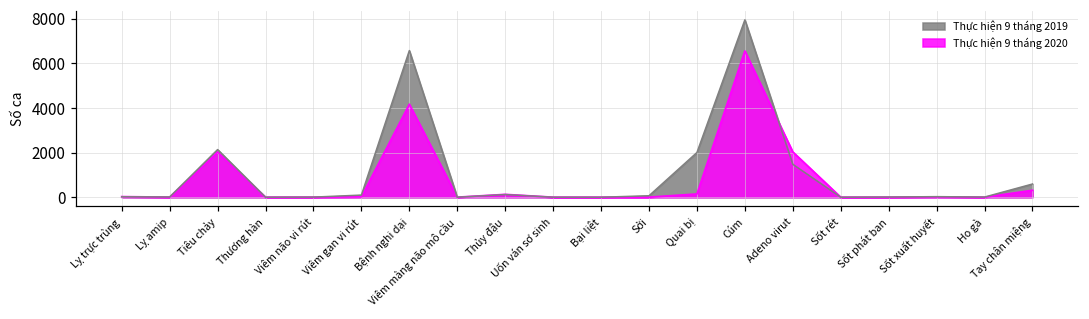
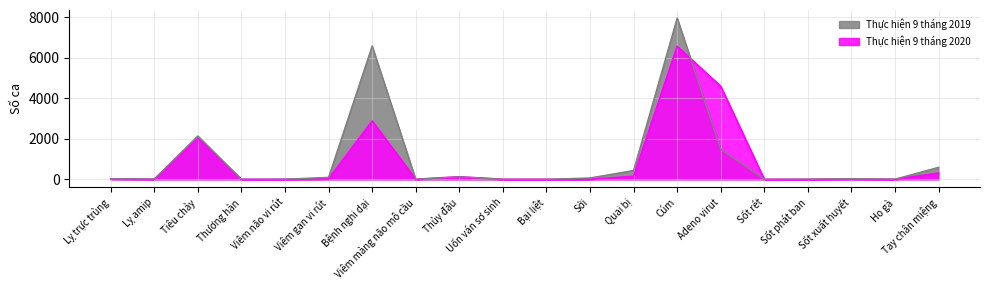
  {
    "Thực hiện 9 tháng 2019": {
      "Bệnh nghi dại": 6600,
-     "Quai bị": 2000,
+     "Quai bị": 400,
      "Cúm": 8000,
      "Adeno virut": 1500,
      "Tay chân miệng": 600
    },
    "Thực hiện 9 tháng 2020": {
-     "Bệnh nghi dại": 4200,
+     "Bệnh nghi dại": 2900,
      "Quai bị": 100,
      "Cúm": 6600,
-     "Adeno virut": 2000,
+     "Adeno virut": 4600,
      "Tay chân miệng": 300
    }
  }
